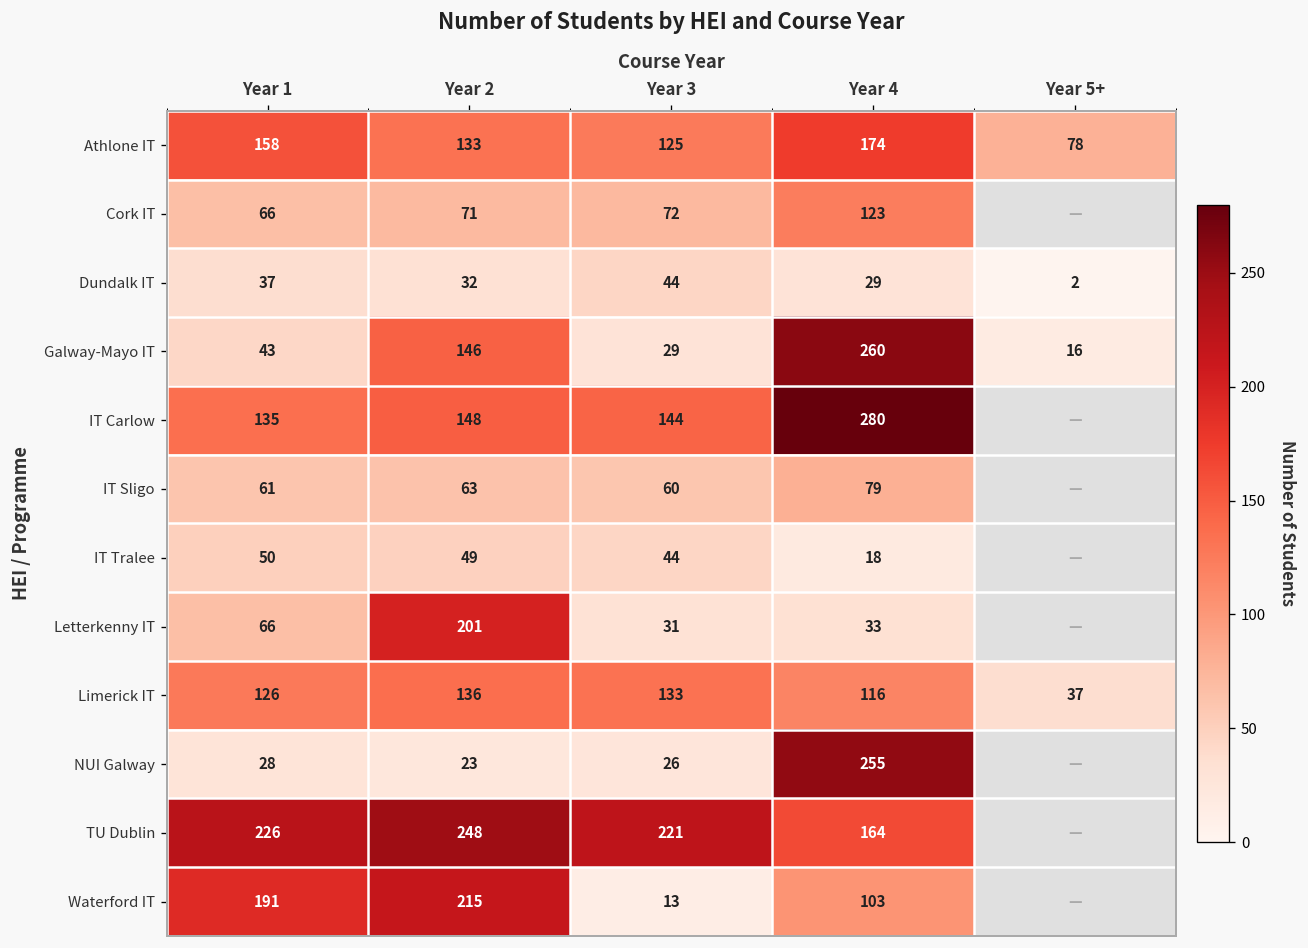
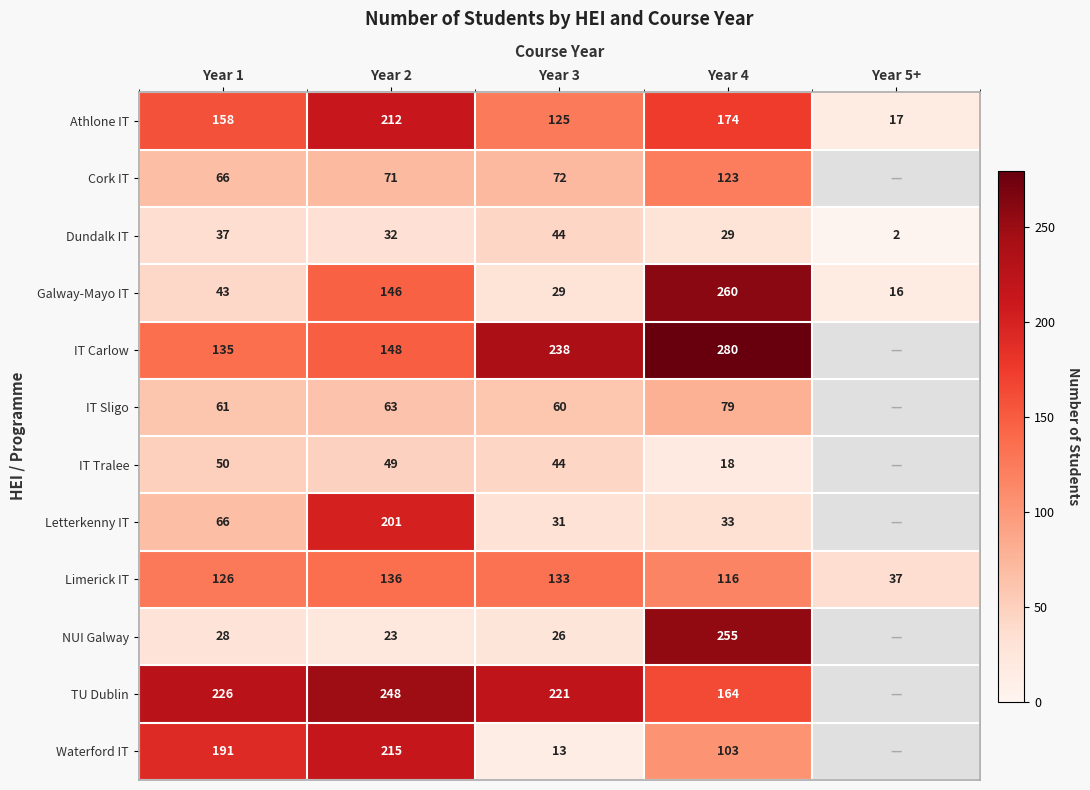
  {
    "Athlone IT": {
      "Year 1": 158,
-     "Year 2": 133,
+     "Year 2": 212,
      "Year 3": 125,
      "Year 4": 174,
-     "Year 5+": 78
+     "Year 5+": 17
    },
    "Cork IT": {
      "Year 1": 66,
      "Year 2": 71,
      "Year 3": 72,
      "Year 4": 123
    },
    "Dundalk IT": {
      "Year 1": 37,
      "Year 2": 32,
      "Year 3": 44,
      "Year 4": 29,
      "Year 5+": 2
    },
    "Galway-Mayo IT": {
      "Year 1": 43,
      "Year 2": 146,
      "Year 3": 29,
      "Year 4": 260,
      "Year 5+": 16
    },
    "IT Carlow": {
      "Year 1": 135,
      "Year 2": 148,
-     "Year 3": 144,
+     "Year 3": 238,
      "Year 4": 280
    },
    "IT Sligo": {
      "Year 1": 61,
      "Year 2": 63,
      "Year 3": 60,
      "Year 4": 79
    },
    "IT Tralee": {
      "Year 1": 50,
      "Year 2": 49,
      "Year 3": 44,
      "Year 4": 18
    },
    "Letterkenny IT": {
      "Year 1": 66,
      "Year 2": 201,
      "Year 3": 31,
      "Year 4": 33
    },
    "Limerick IT": {
      "Year 1": 126,
      "Year 2": 136,
      "Year 3": 133,
      "Year 4": 116,
      "Year 5+": 37
    },
    "NUI Galway": {
      "Year 1": 28,
      "Year 2": 23,
      "Year 3": 26,
      "Year 4": 255
    },
    "TU Dublin": {
      "Year 1": 226,
      "Year 2": 248,
      "Year 3": 221,
      "Year 4": 164
    },
    "Waterford IT": {
      "Year 1": 191,
      "Year 2": 215,
      "Year 3": 13,
      "Year 4": 103
    }
  }
